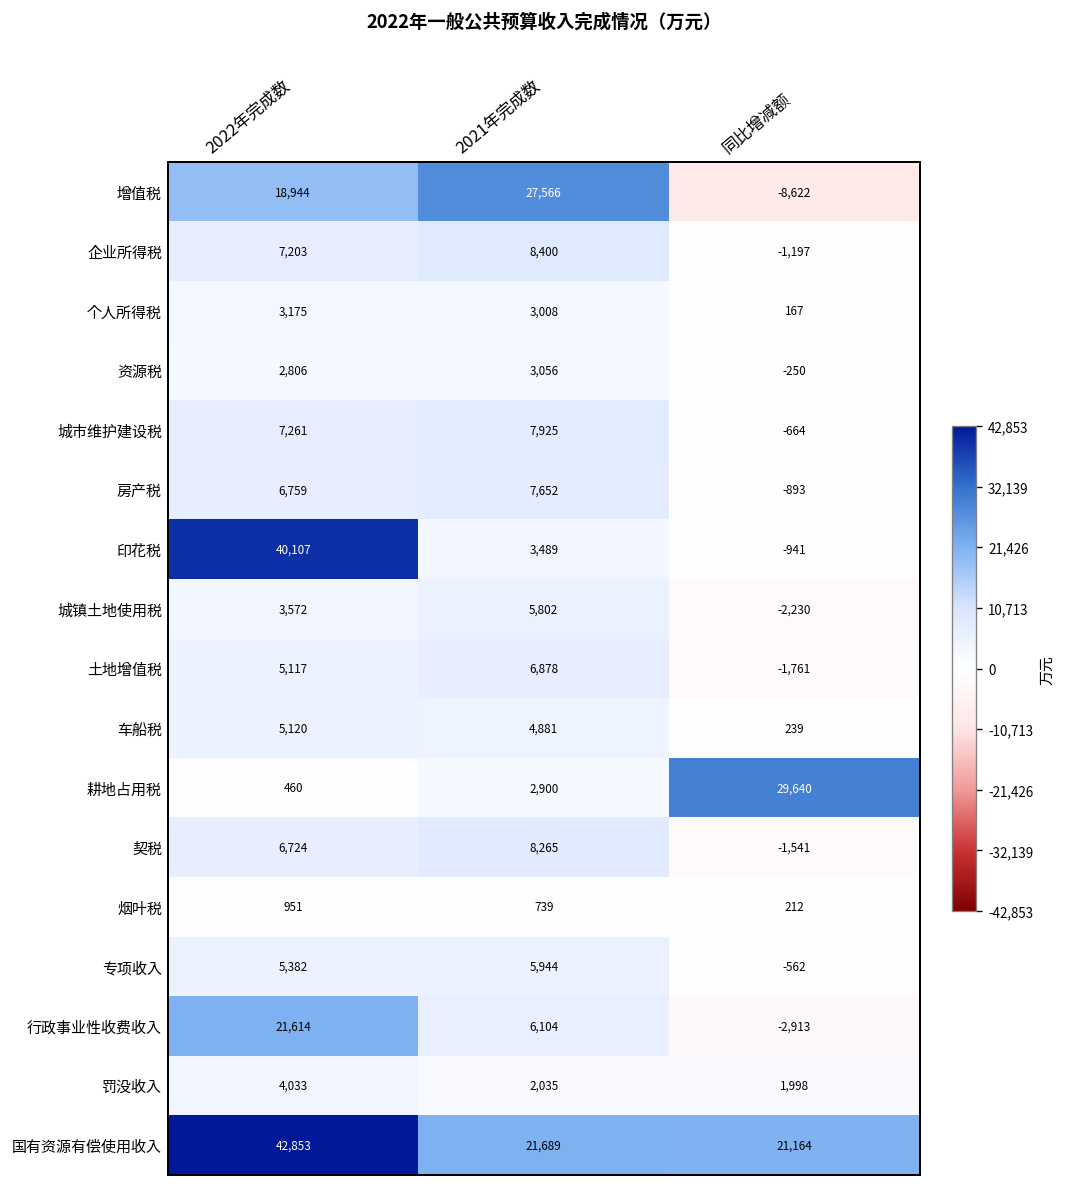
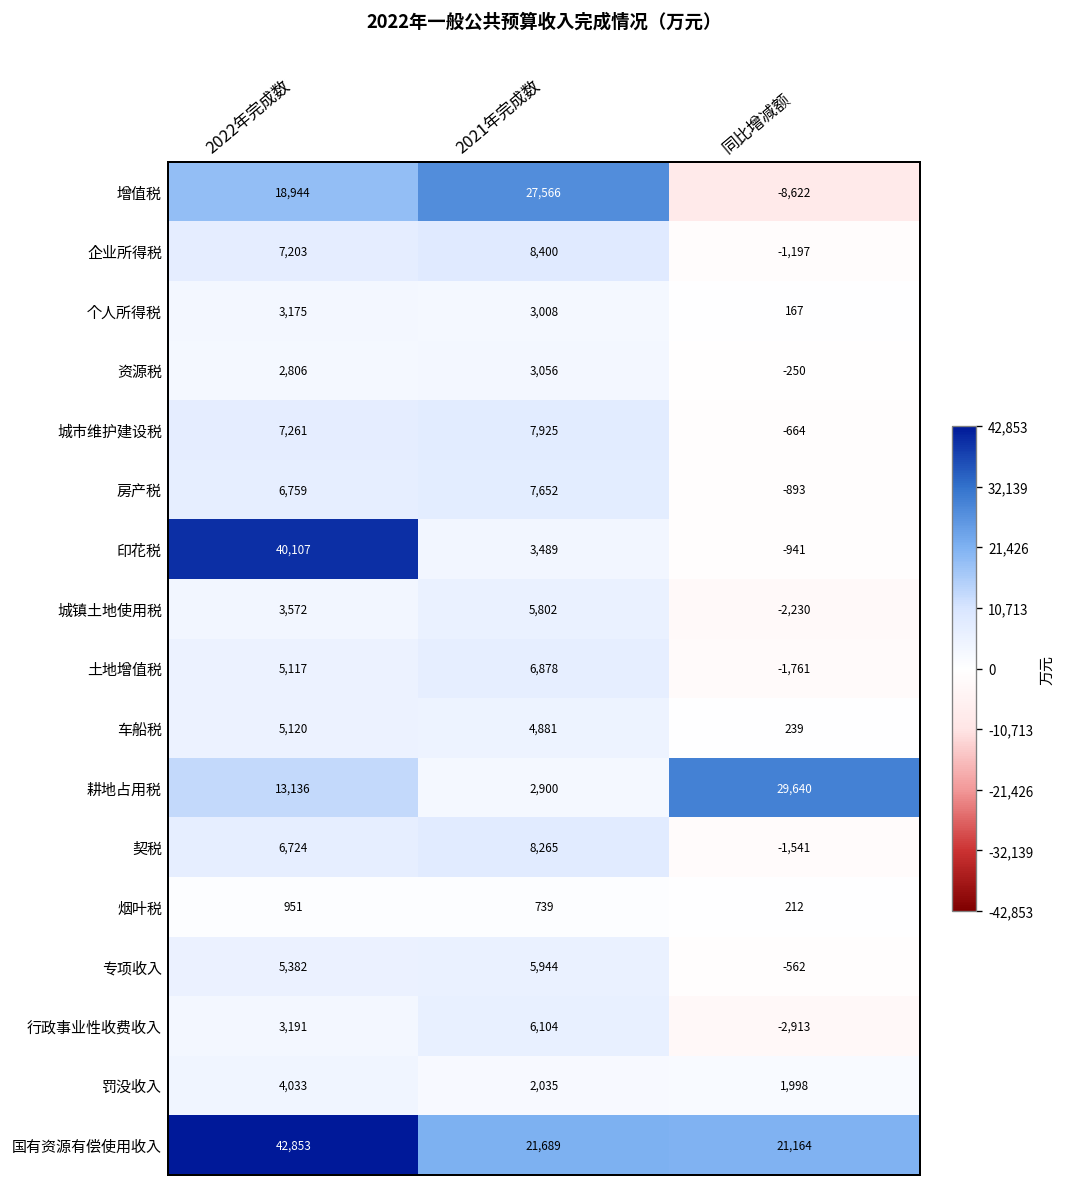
  {
    "增值税": {
      "2022年完成数": "18,944",
      "2021年完成数": "27,566",
      "同比增减额": "-8,622"
    },
    "企业所得税": {
      "2022年完成数": "7,203",
      "2021年完成数": "8,400",
      "同比增减额": "-1,197"
    },
    "个人所得税": {
      "2022年完成数": "3,175",
      "2021年完成数": "3,008",
      "同比增减额": "167"
    },
    "资源税": {
      "2022年完成数": "2,806",
      "2021年完成数": "3,056",
      "同比增减额": "-250"
    },
    "城市维护建设税": {
      "2022年完成数": "7,261",
      "2021年完成数": "7,925",
      "同比增减额": "-664"
    },
    "房产税": {
      "2022年完成数": "6,759",
      "2021年完成数": "7,652",
      "同比增减额": "-893"
    },
    "印花税": {
      "2022年完成数": "40,107",
      "2021年完成数": "3,489",
      "同比增减额": "-941"
    },
    "城镇土地使用税": {
      "2022年完成数": "3,572",
      "2021年完成数": "5,802",
      "同比增减额": "-2,230"
    },
    "土地增值税": {
      "2022年完成数": "5,117",
      "2021年完成数": "6,878",
      "同比增减额": "-1,761"
    },
    "车船税": {
      "2022年完成数": "5,120",
      "2021年完成数": "4,881",
      "同比增减额": "239"
    },
    "耕地占用税": {
-     "2022年完成数": "460",
+     "2022年完成数": "13,136",
      "2021年完成数": "2,900",
      "同比增减额": "29,640"
    },
    "契税": {
      "2022年完成数": "6,724",
      "2021年完成数": "8,265",
      "同比增减额": "-1,541"
    },
    "烟叶税": {
      "2022年完成数": "951",
      "2021年完成数": "739",
      "同比增减额": "212"
    },
    "专项收入": {
      "2022年完成数": "5,382",
      "2021年完成数": "5,944",
      "同比增减额": "-562"
    },
    "行政事业性收费收入": {
-     "2022年完成数": "21,614",
+     "2022年完成数": "3,191",
      "2021年完成数": "6,104",
      "同比增减额": "-2,913"
    },
    "罚没收入": {
      "2022年完成数": "4,033",
      "2021年完成数": "2,035",
      "同比增减额": "1,998"
    },
    "国有资源有偿使用收入": {
      "2022年完成数": "42,853",
      "2021年完成数": "21,689",
      "同比增减额": "21,164"
    }
  }
